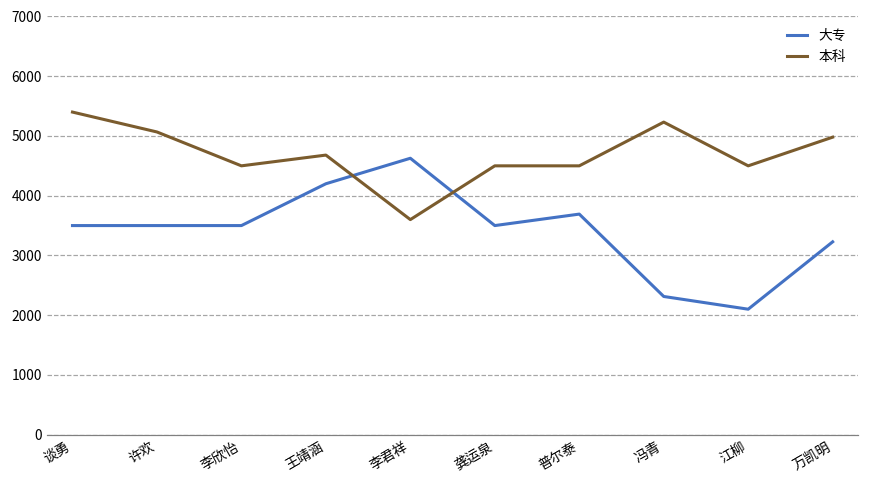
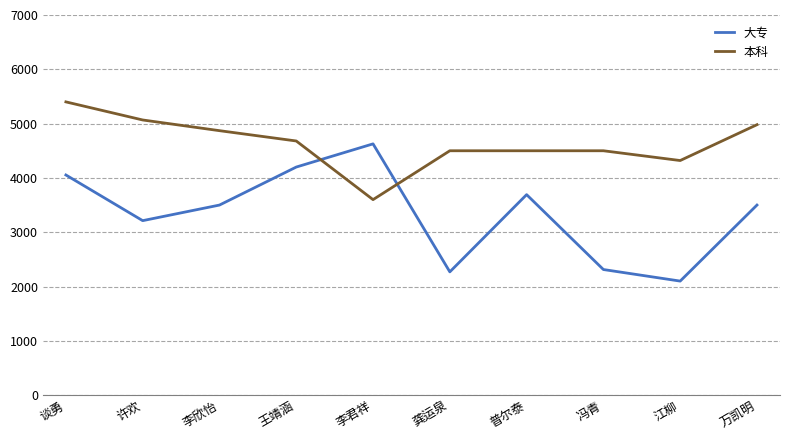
  {
    "大专": {
-     "谈勇": 3500,
-     "许欢": 3500,
+     "谈勇": 4100,
+     "许欢": 3200,
      "李欣怡": 3500,
      "王靖涵": 4200,
      "李君祥": 4600,
-     "龚运泉": 3500,
+     "龚运泉": 2300,
      "普尔泰": 3700,
      "冯青": 2300,
      "江柳": 2100,
-     "万凯明": 3200
+     "万凯明": 3500
    },
    "本科": {
      "谈勇": 5400,
      "许欢": 5100,
-     "李欣怡": 4500,
+     "李欣怡": 4900,
      "王靖涵": 4700,
      "李君祥": 3600,
      "龚运泉": 4500,
      "普尔泰": 4500,
-     "冯青": 5200,
-     "江柳": 4500,
+     "冯青": 4500,
+     "江柳": 4300,
      "万凯明": 5000
    }
  }
